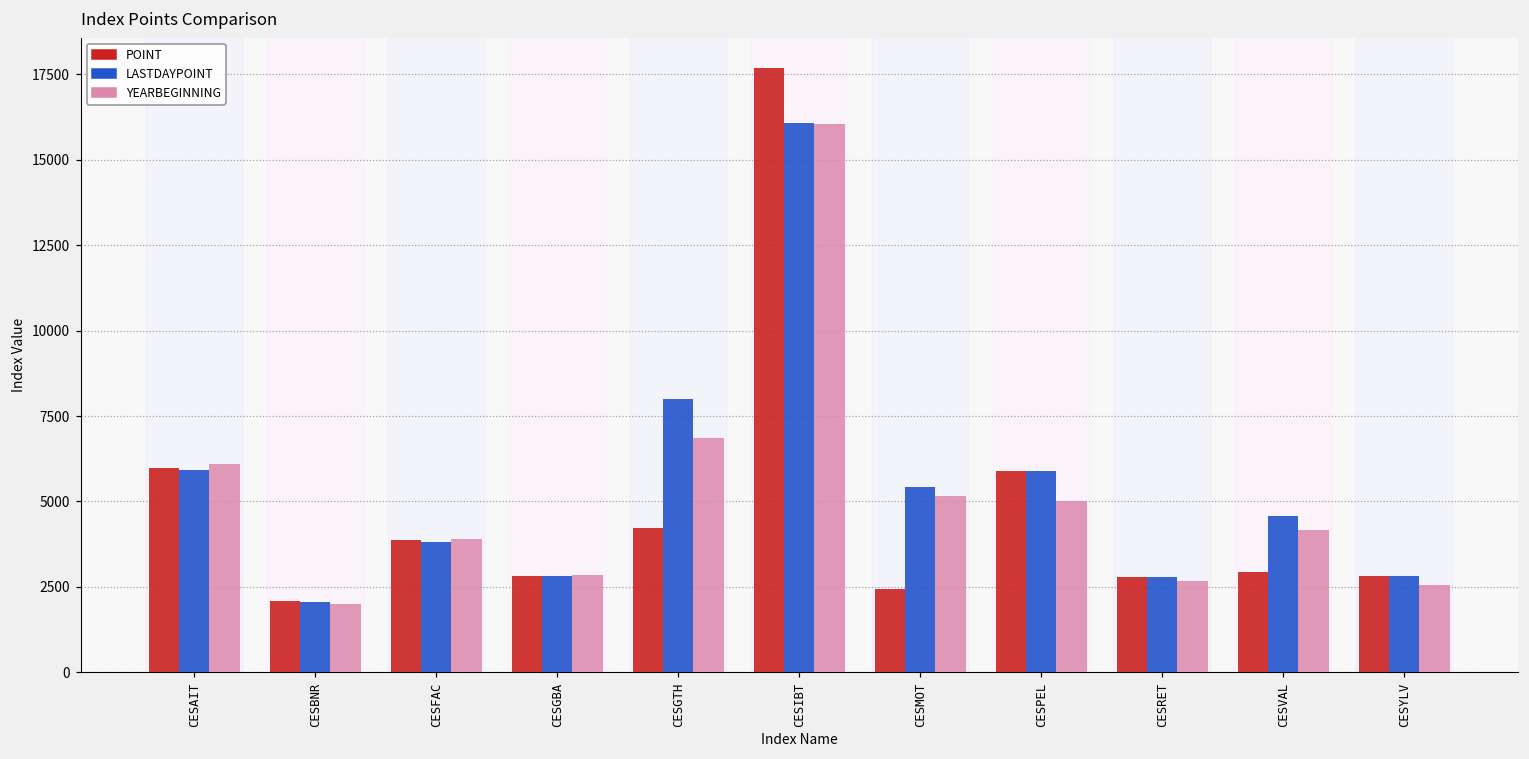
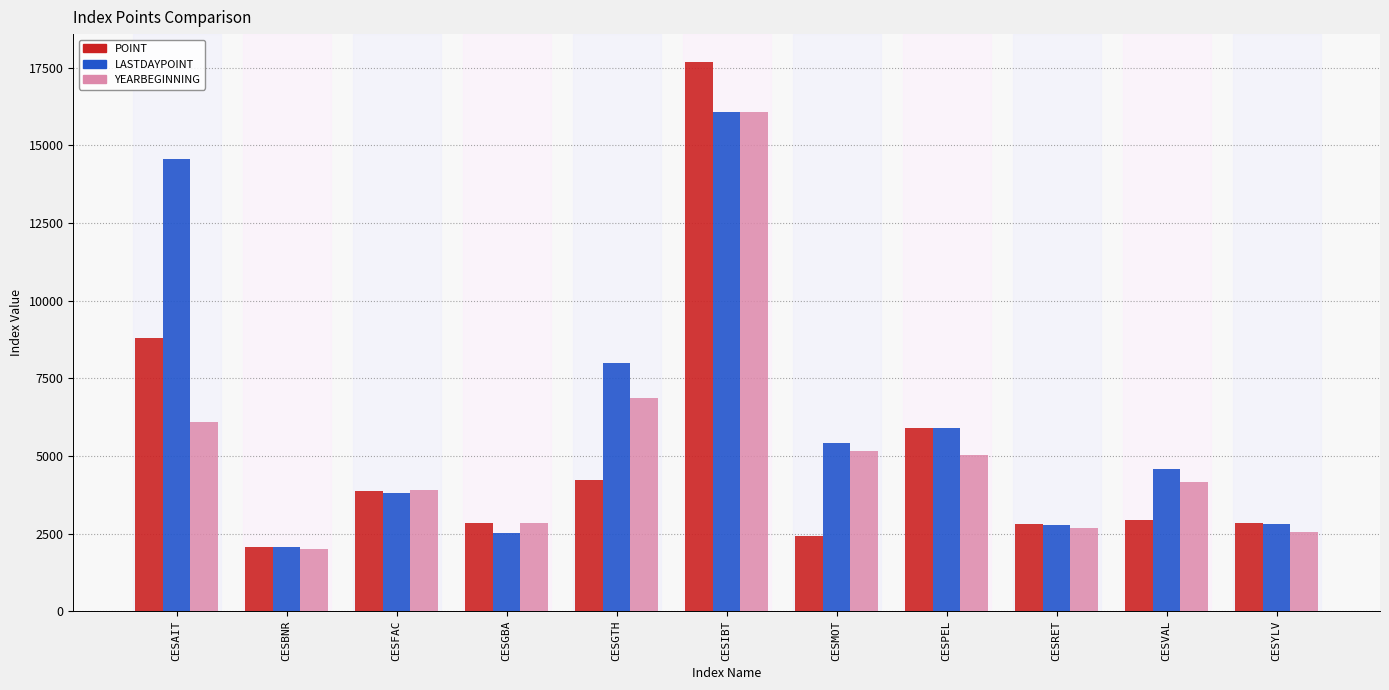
  {
    "POINT": {
-     "CESAIT": 6000,
+     "CESAIT": 8800,
      "CESBNR": 2100,
      "CESFAC": 3900,
      "CESGBA": 2800,
      "CESGTH": 4200,
      "CESIBT": 17700,
      "CESMOT": 2400,
      "CESPEL": 5900,
      "CESRET": 2800,
      "CESVAL": 2900,
      "CESYLV": 2800
    },
    "LASTDAYPOINT": {
-     "CESAIT": 5900,
+     "CESAIT": 14600,
      "CESBNR": 2100,
      "CESFAC": 3800,
-     "CESGBA": 2800,
+     "CESGBA": 2500,
      "CESGTH": 8000,
      "CESIBT": 16100,
      "CESMOT": 5400,
      "CESPEL": 5900,
      "CESRET": 2800,
      "CESVAL": 4600,
      "CESYLV": 2800
    },
    "YEARBEGINNING": {
      "CESAIT": 6100,
      "CESBNR": 2000,
      "CESFAC": 3900,
      "CESGBA": 2900,
      "CESGTH": 6900,
      "CESIBT": 16100,
      "CESMOT": 5100,
      "CESPEL": 5000,
      "CESRET": 2700,
      "CESVAL": 4200,
      "CESYLV": 2600
    }
  }
